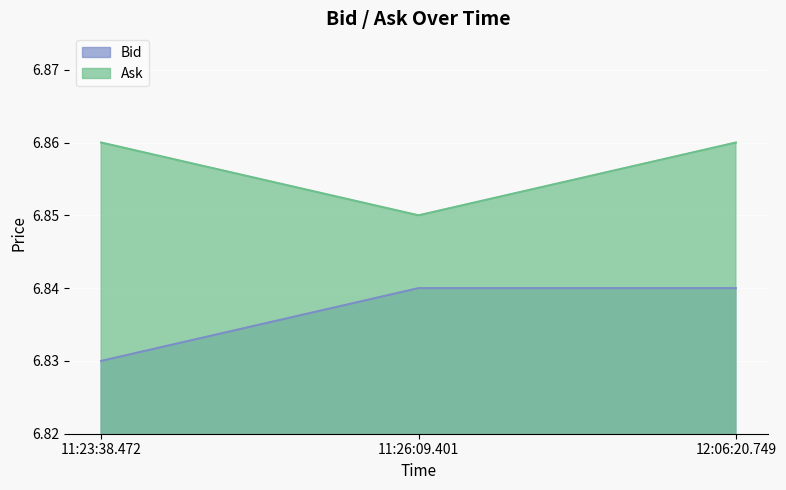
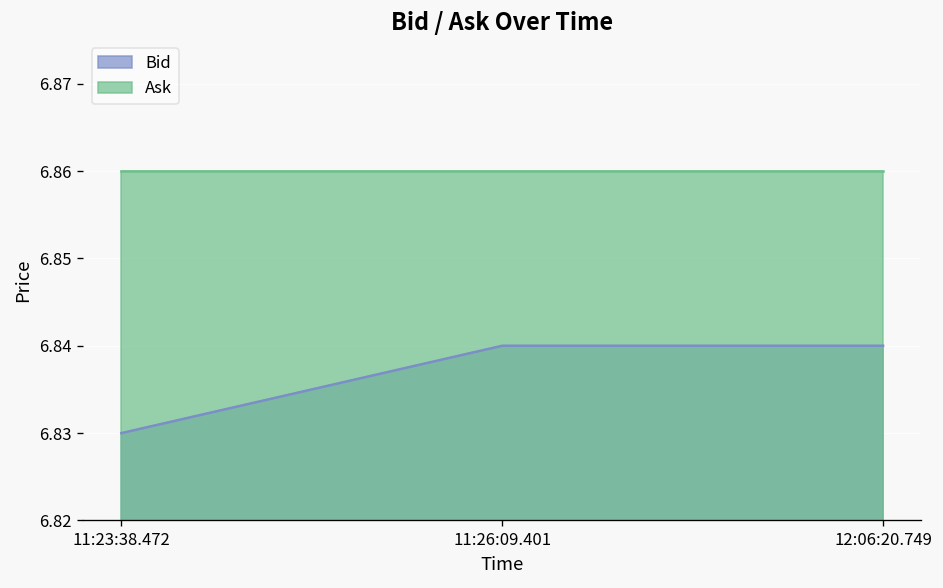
  {
    "Bid": {
      "11:23:38.472": 6.83,
      "11:26:09.401": 6.84,
      "12:06:20.749": 6.84
    },
    "Ask": {
      "11:23:38.472": 6.86,
-     "11:26:09.401": 6.85,
+     "11:26:09.401": 6.86,
      "12:06:20.749": 6.86
    }
  }
